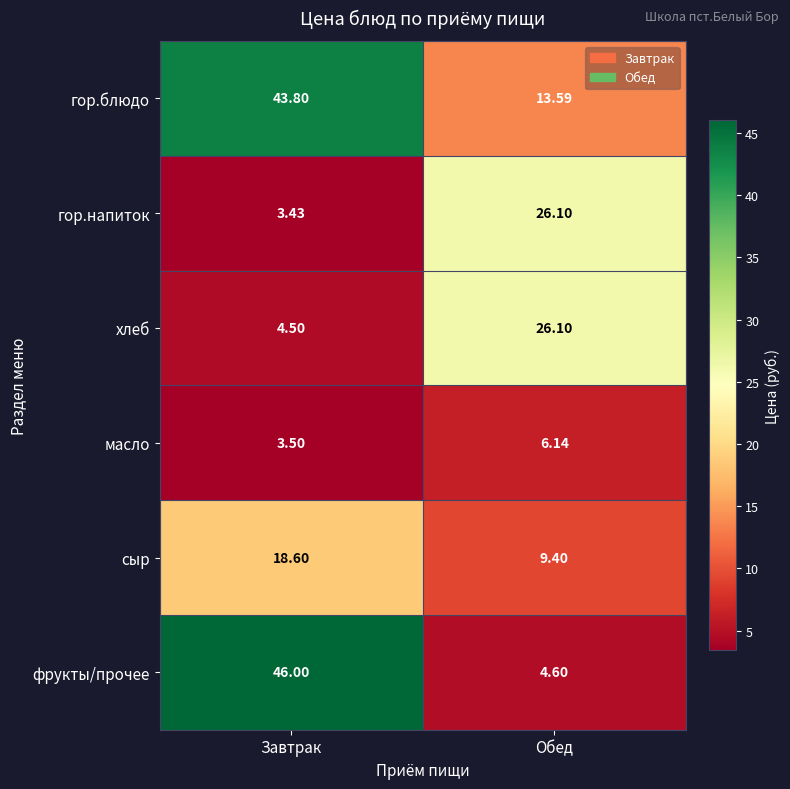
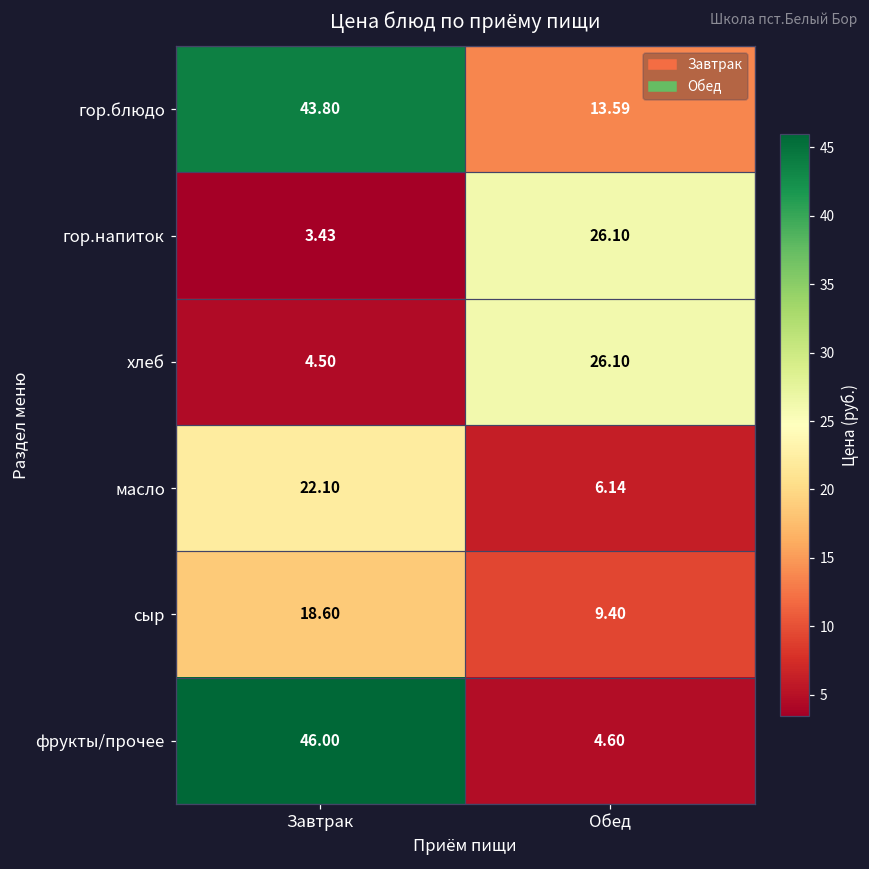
  {
    "гор.блюдо": {
      "Завтрак": 43.80,
      "Обед": 13.59
    },
    "гор.напиток": {
      "Завтрак": 3.43,
      "Обед": 26.10
    },
    "хлеб": {
      "Завтрак": 4.50,
      "Обед": 26.10
    },
    "масло": {
-     "Завтрак": 3.50,
+     "Завтрак": 22.10,
      "Обед": 6.14
    },
    "сыр": {
      "Завтрак": 18.60,
      "Обед": 9.40
    },
    "фрукты/прочее": {
      "Завтрак": 46.00,
      "Обед": 4.60
    }
  }
